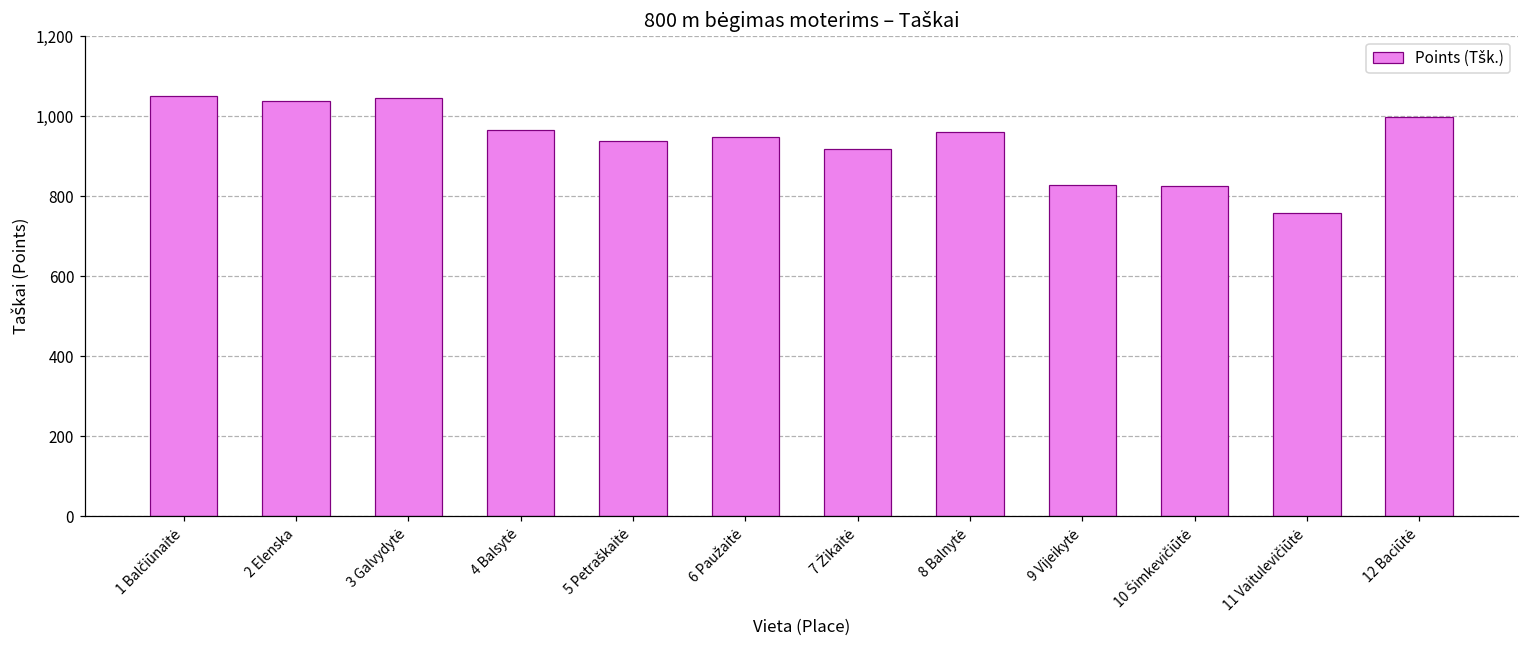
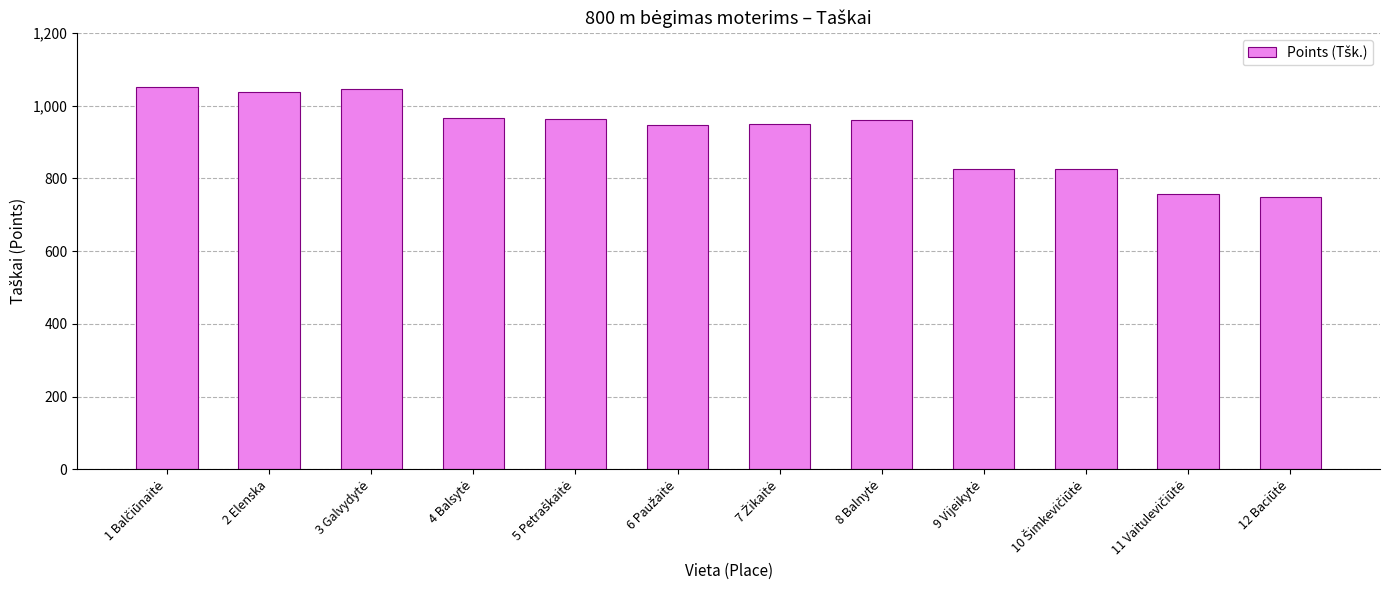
  {
    "1 Balčiūnaitė": "1,050",
    "2 Elenska": "1,040",
    "3 Galvydytė": "1,050",
    "4 Balsytė": "970",
-   "5 Petraškaitė": "940",
+   "5 Petraškaitė": "960",
    "6 Paužaitė": "950",
-   "7 Žikaitė": "920",
+   "7 Žikaitė": "950",
    "8 Balnytė": "960",
    "9 Vijeikytė": "830",
    "10 Šimkevičiūtė": "830",
    "11 Vaitulevičiūtė": "760",
-   "12 Baciūtė": "1,000"
+   "12 Baciūtė": "750"
  }
